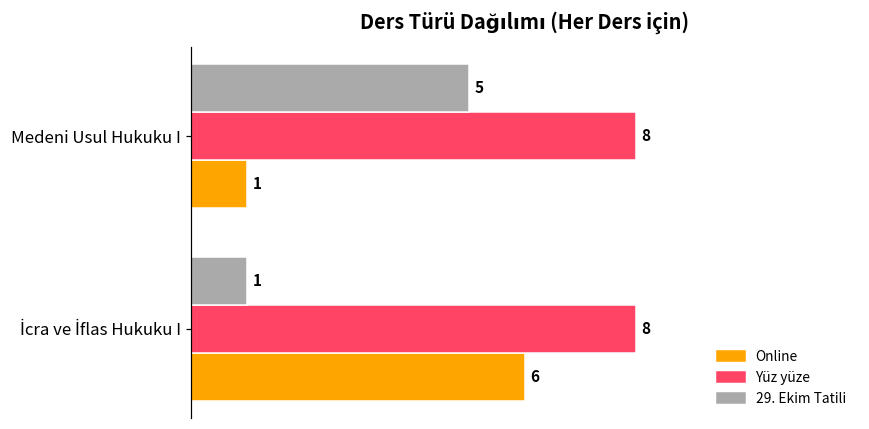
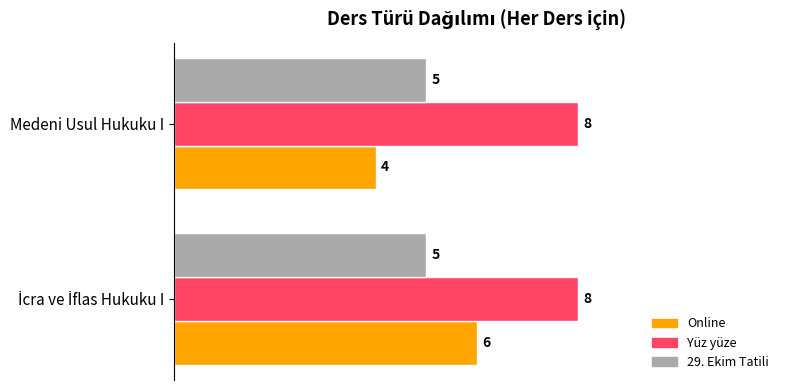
  {
    "Online": {
-     "Medeni Usul Hukuku I": 1,
+     "Medeni Usul Hukuku I": 4,
      "İcra ve İflas Hukuku I": 6
    },
    "Yüz yüze": {
      "Medeni Usul Hukuku I": 8,
      "İcra ve İflas Hukuku I": 8
    },
    "29. Ekim Tatili": {
      "Medeni Usul Hukuku I": 5,
-     "İcra ve İflas Hukuku I": 1
+     "İcra ve İflas Hukuku I": 5
    }
  }
